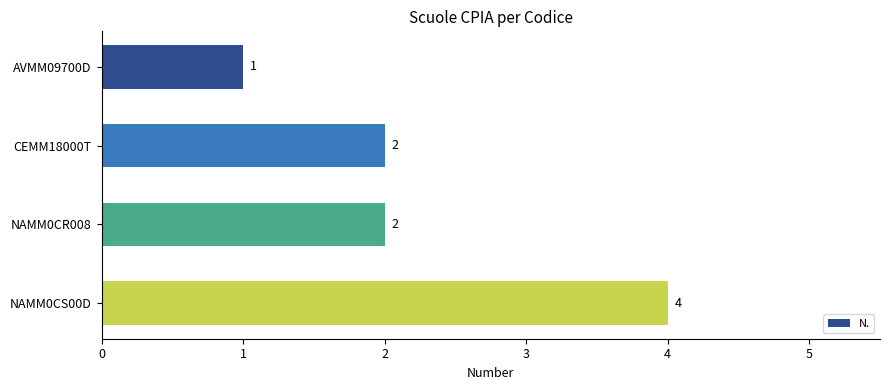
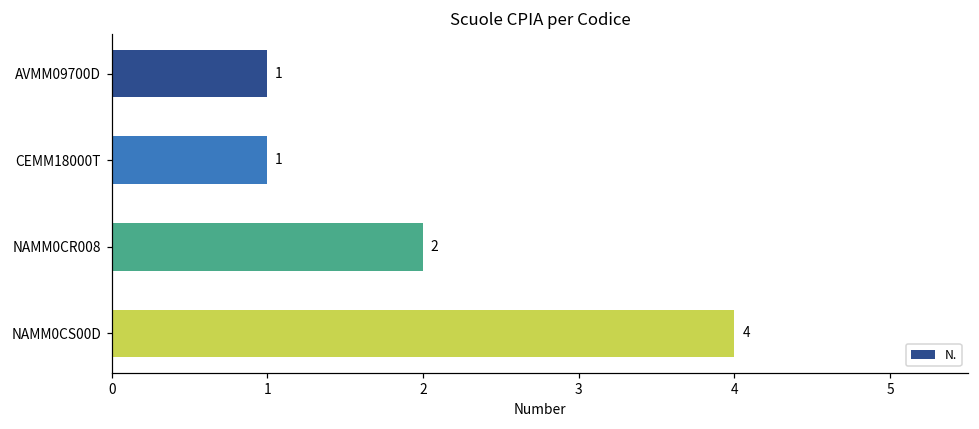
  {
    "AVMM09700D": 1,
-   "CEMM18000T": 2,
+   "CEMM18000T": 1,
    "NAMM0CR008": 2,
    "NAMM0CS00D": 4
  }
